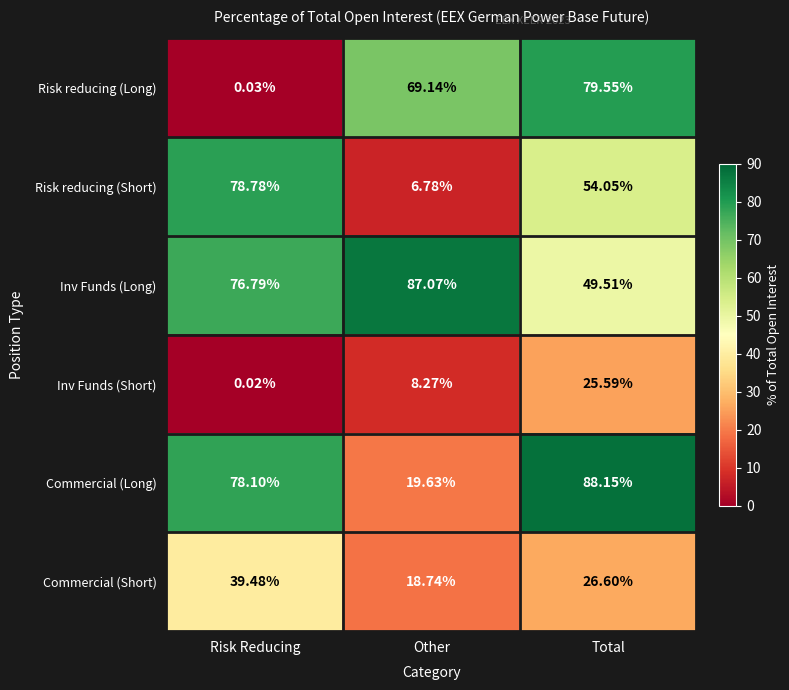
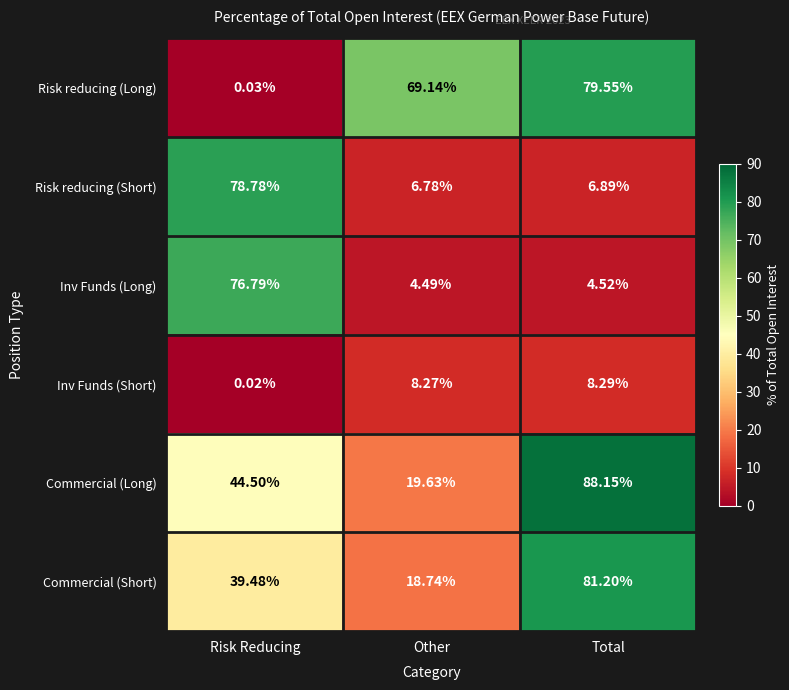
  {
    "Risk reducing (Long)": {
      "Risk Reducing": "0.03%",
      "Other": "69.14%",
      "Total": "79.55%"
    },
    "Risk reducing (Short)": {
      "Risk Reducing": "78.78%",
      "Other": "6.78%",
-     "Total": "54.05%"
+     "Total": "6.89%"
    },
    "Inv Funds (Long)": {
      "Risk Reducing": "76.79%",
-     "Other": "87.07%",
-     "Total": "49.51%"
+     "Other": "4.49%",
+     "Total": "4.52%"
    },
    "Inv Funds (Short)": {
      "Risk Reducing": "0.02%",
      "Other": "8.27%",
-     "Total": "25.59%"
+     "Total": "8.29%"
    },
    "Commercial (Long)": {
-     "Risk Reducing": "78.10%",
+     "Risk Reducing": "44.50%",
      "Other": "19.63%",
      "Total": "88.15%"
    },
    "Commercial (Short)": {
      "Risk Reducing": "39.48%",
      "Other": "18.74%",
-     "Total": "26.60%"
+     "Total": "81.20%"
    }
  }
